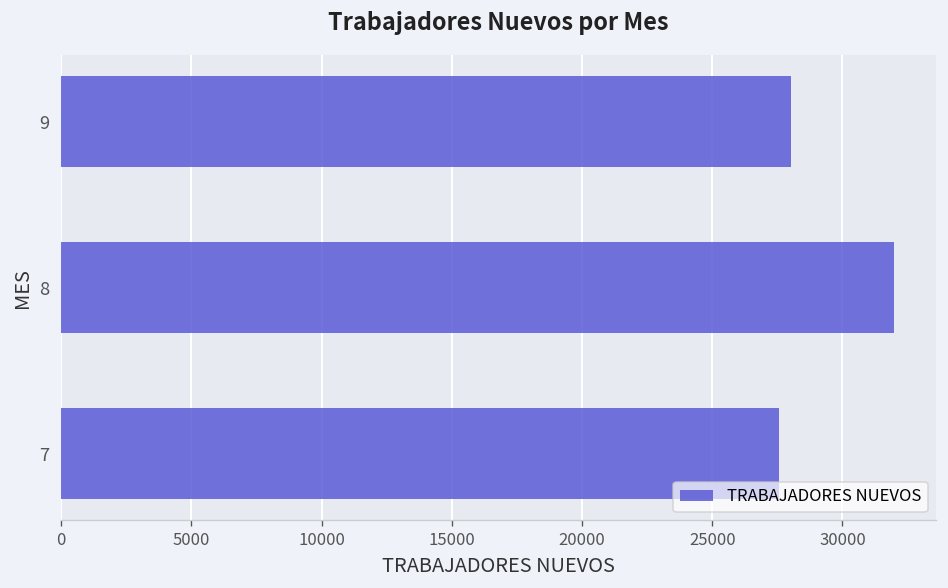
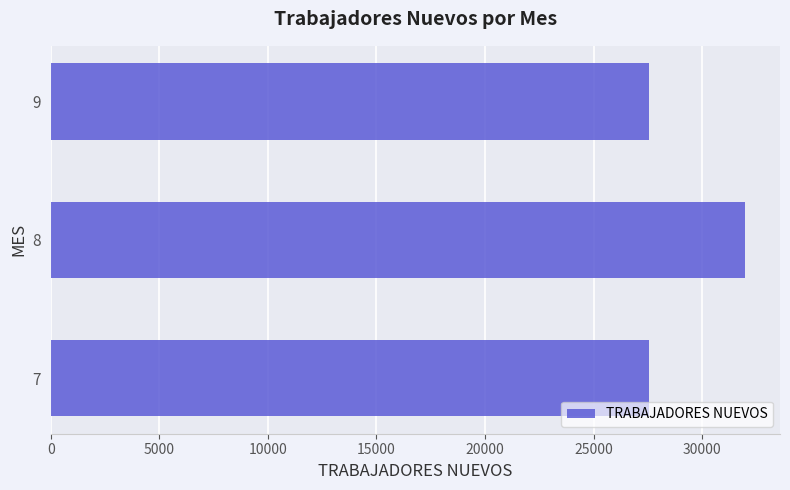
  {
-   "9": 28000,
+   "9": 27500,
    "8": 32000,
    "7": 27600
  }
